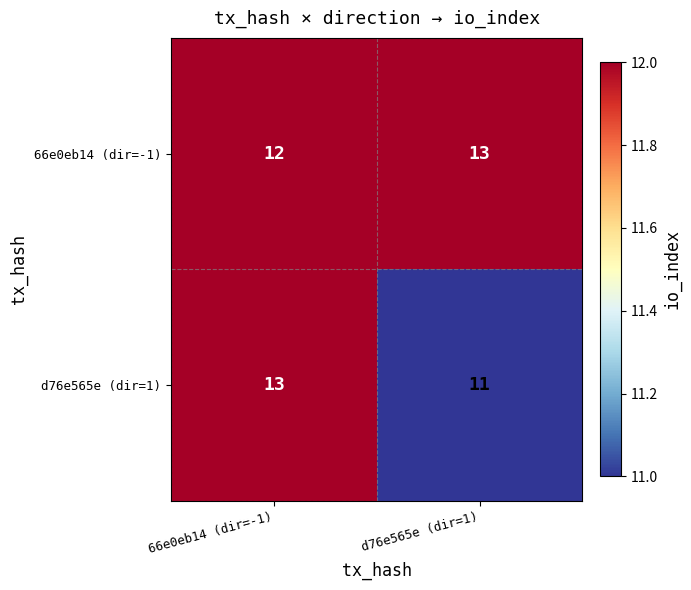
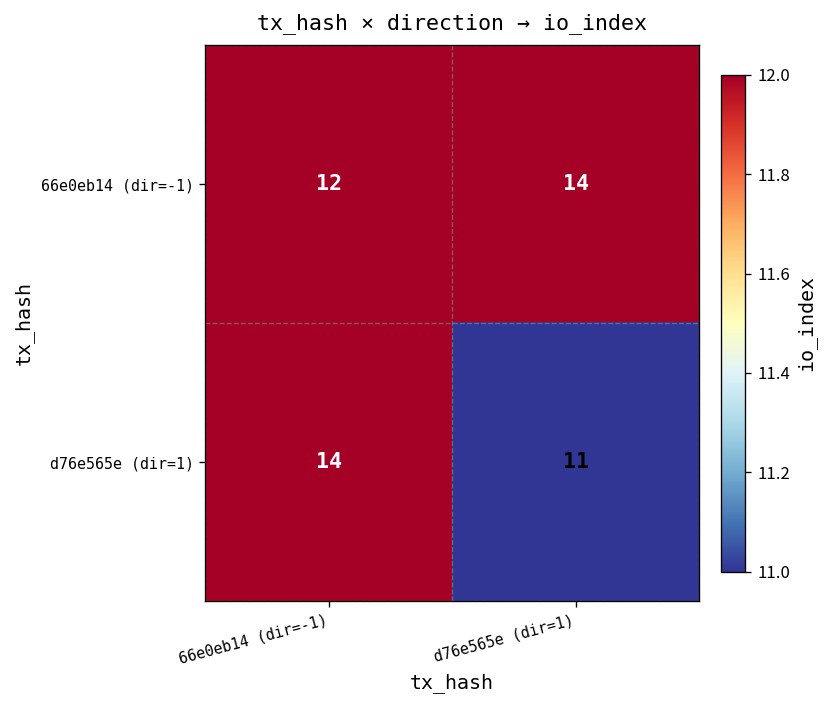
  {
    "66e0eb14 (dir=-1)": {
      "66e0eb14 (dir=-1)": 12,
-     "d76e565e (dir=1)": 13
+     "d76e565e (dir=1)": 14
    },
    "d76e565e (dir=1)": {
-     "66e0eb14 (dir=-1)": 13,
+     "66e0eb14 (dir=-1)": 14,
      "d76e565e (dir=1)": 11
    }
  }
